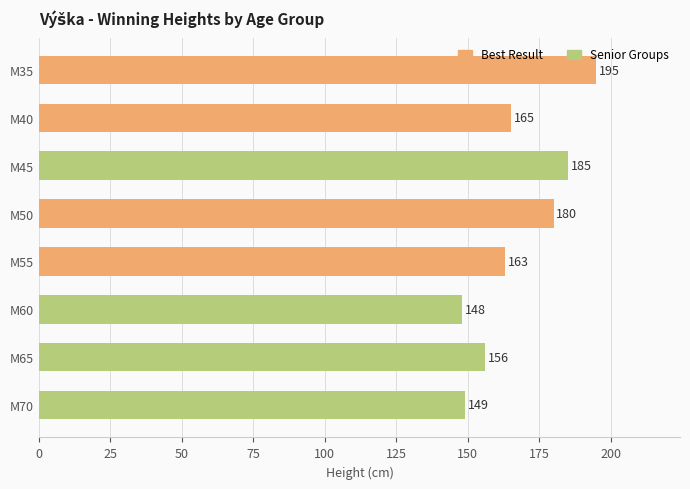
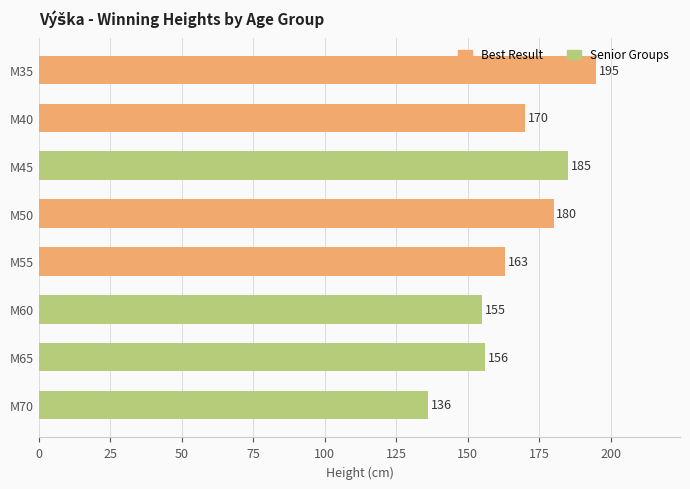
  {
    "M35": 195,
-   "M40": 165,
+   "M40": 170,
    "M45": 185,
    "M50": 180,
    "M55": 163,
-   "M60": 148,
+   "M60": 155,
    "M65": 156,
-   "M70": 149
+   "M70": 136
  }
